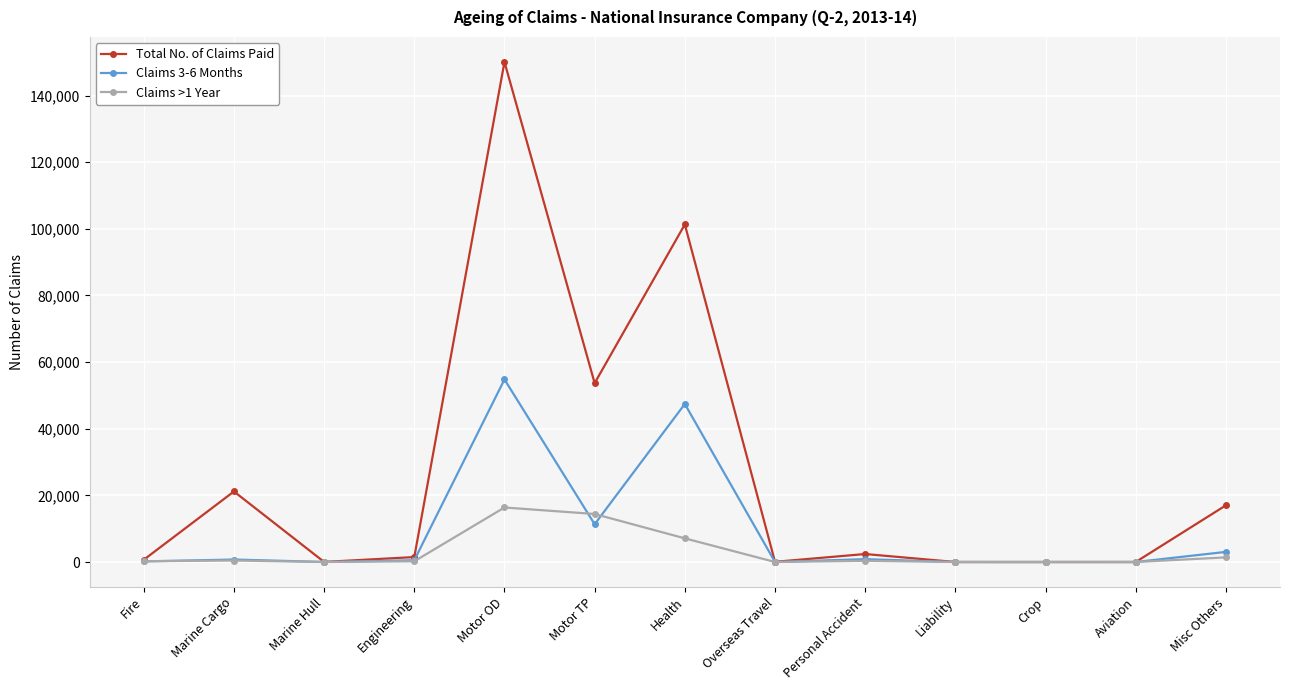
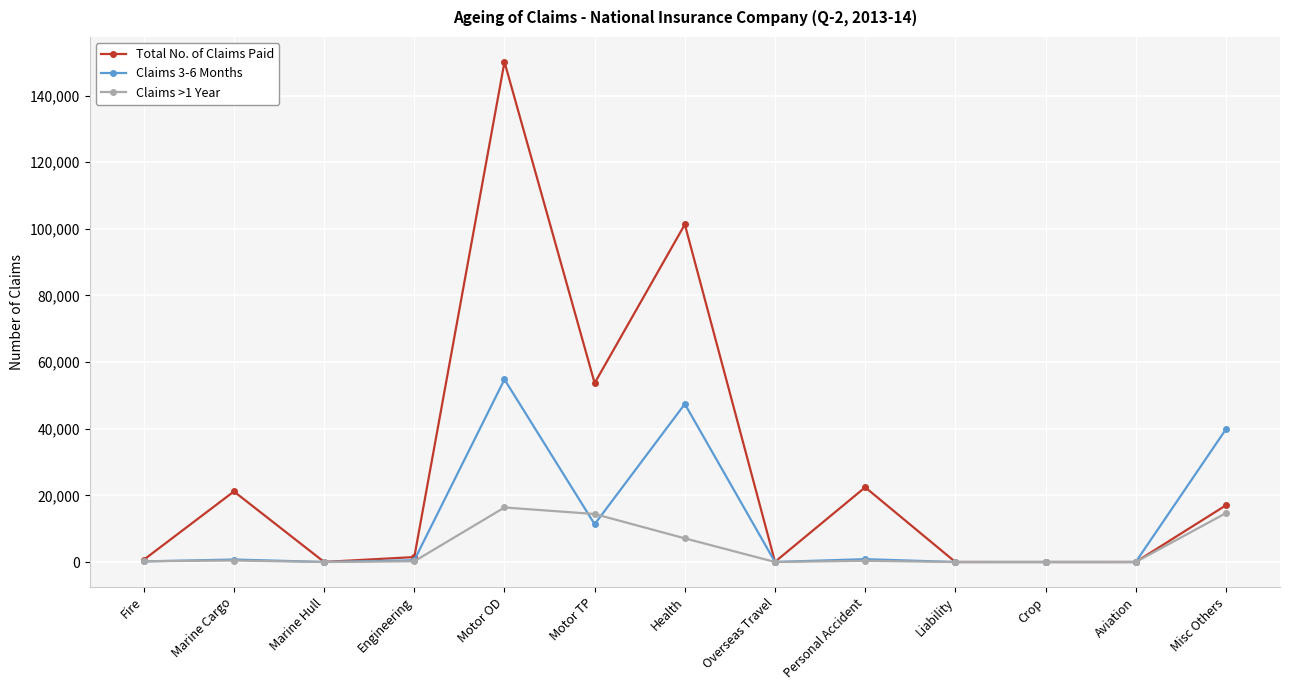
  {
    "Total No. of Claims Paid": {
      "Marine Cargo": "21,000",
      "Engineering": "1,000",
      "Motor OD": "150,000",
      "Motor TP": "54,000",
      "Health": "101,000",
-     "Personal Accident": "2,000",
+     "Personal Accident": "22,000",
      "Misc Others": "17,000"
    },
    "Claims 3-6 Months": {
      "Motor OD": "55,000",
      "Motor TP": "11,000",
      "Health": "47,000",
-     "Misc Others": "3,000"
+     "Misc Others": "40,000"
    },
    "Claims >1 Year": {
      "Motor OD": "16,000",
      "Motor TP": "14,000",
      "Health": "7,000",
-     "Misc Others": "1,000"
+     "Misc Others": "15,000"
    }
  }
